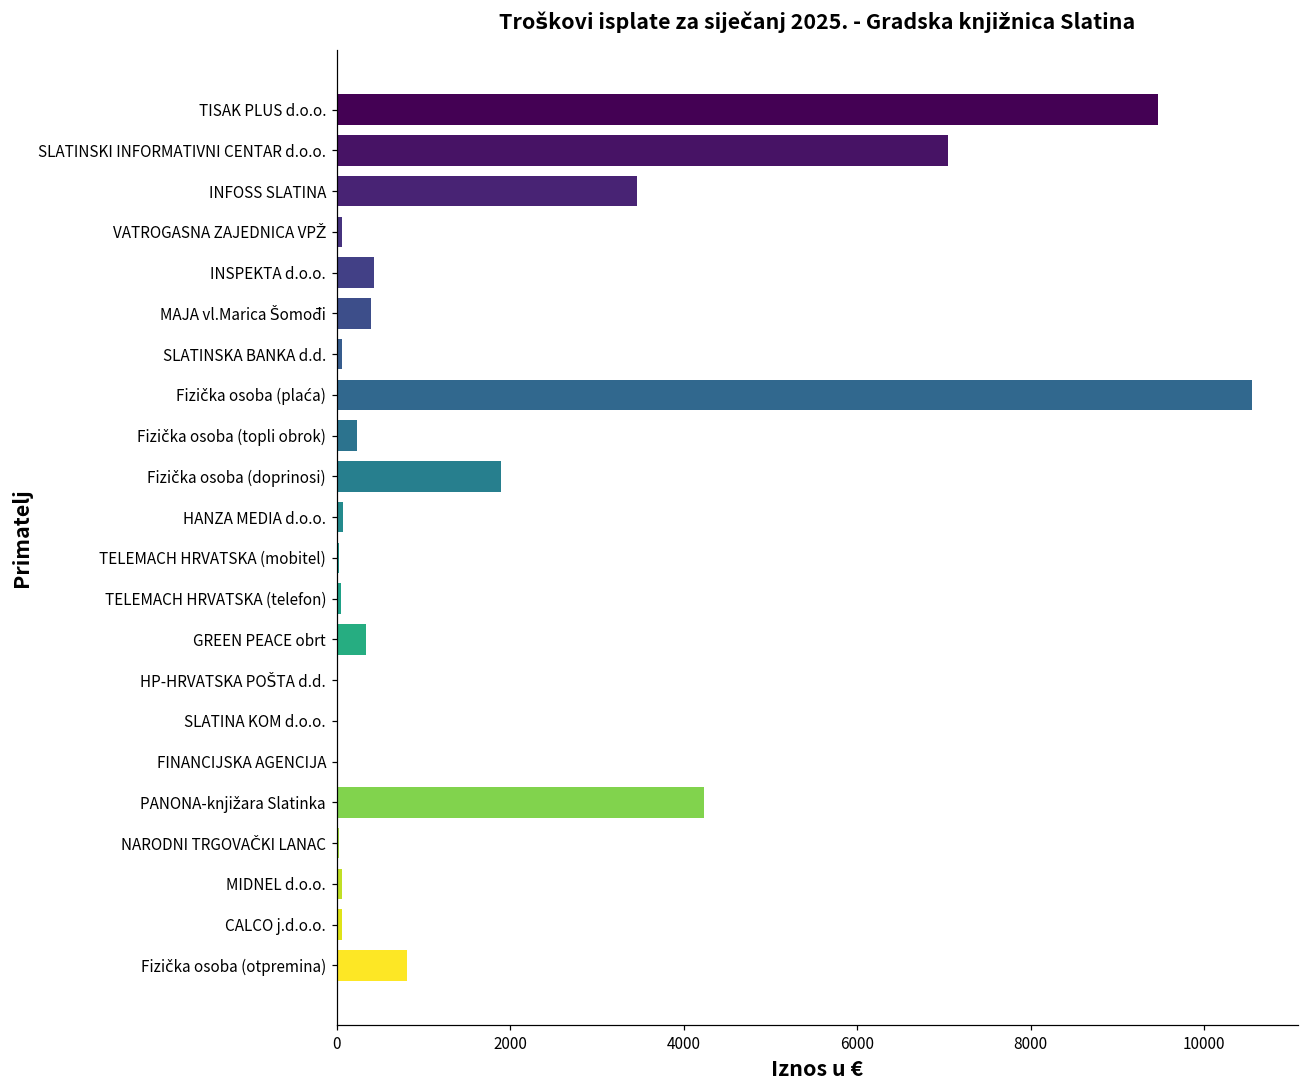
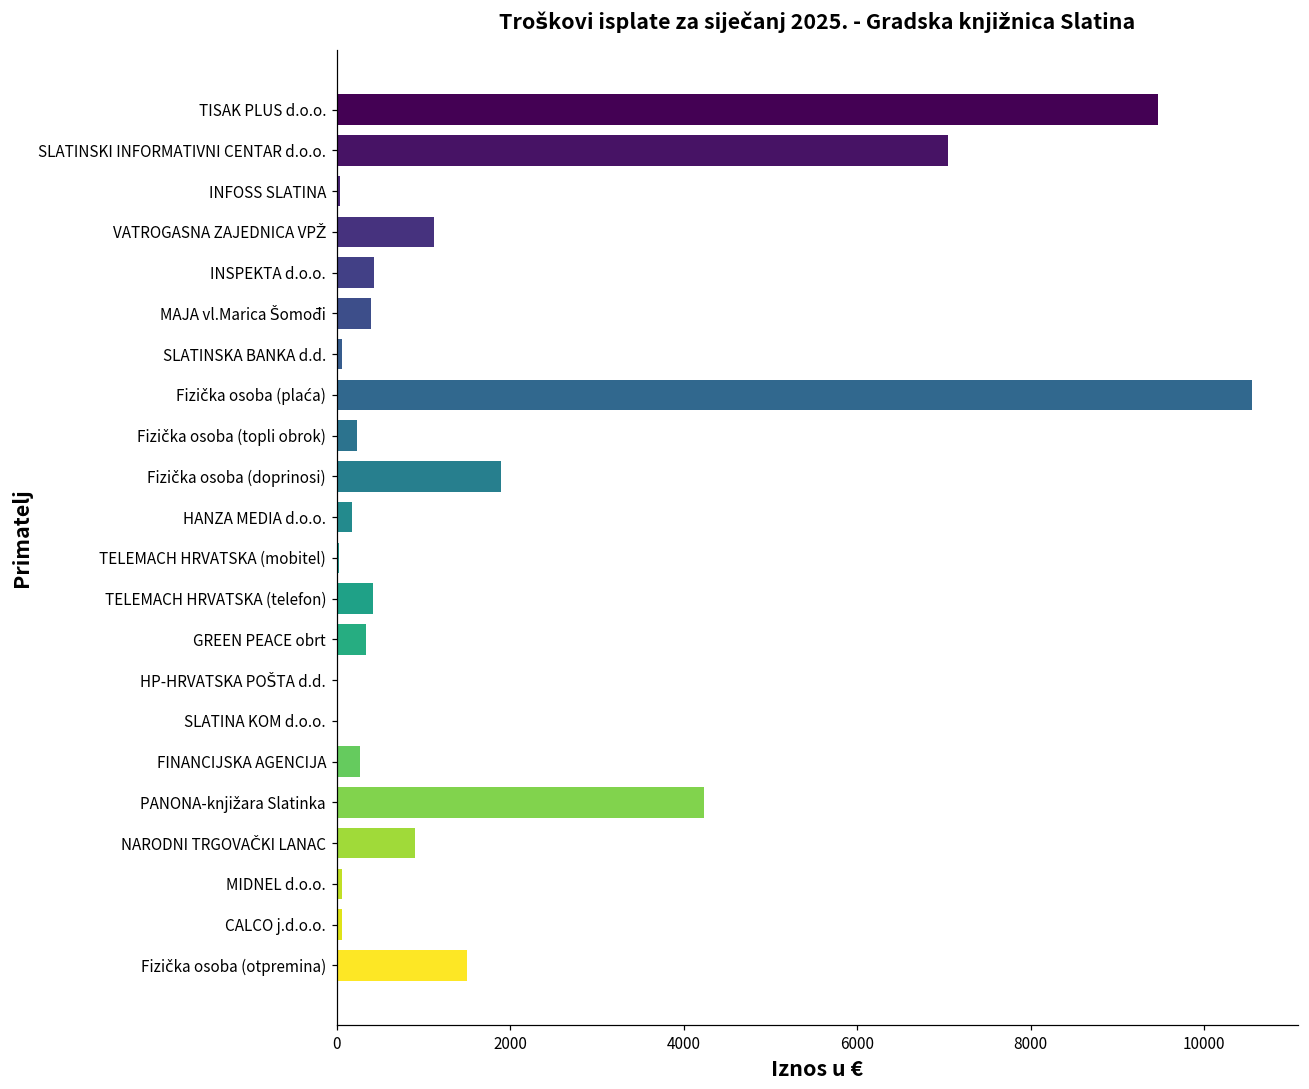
  {
    "TISAK PLUS d.o.o.": 9500,
    "SLATINSKI INFORMATIVNI CENTAR d.o.o.": 7000,
-   "INFOSS SLATINA": 3500,
-   "VATROGASNA ZAJEDNICA VPŽ": 100,
+   "INFOSS SLATINA": 0,
+   "VATROGASNA ZAJEDNICA VPŽ": 1100,
    "INSPEKTA d.o.o.": 400,
    "MAJA vl.Marica Šomođi": 400,
    "SLATINSKA BANKA d.d.": 100,
    "Fizička osoba (plaća)": 10600,
    "Fizička osoba (topli obrok)": 200,
    "Fizička osoba (doprinosi)": 1900,
-   "HANZA MEDIA d.o.o.": 100,
-   "TELEMACH HRVATSKA (telefon)": 0,
+   "HANZA MEDIA d.o.o.": 200,
+   "TELEMACH HRVATSKA (telefon)": 400,
    "GREEN PEACE obrt": 300,
-   "FINANCIJSKA AGENCIJA": 0,
+   "FINANCIJSKA AGENCIJA": 300,
    "PANONA-knjižara Slatinka": 4200,
-   "NARODNI TRGOVAČKI LANAC": 0,
+   "NARODNI TRGOVAČKI LANAC": 900,
    "MIDNEL d.o.o.": 100,
    "CALCO j.d.o.o.": 100,
-   "Fizička osoba (otpremina)": 800
+   "Fizička osoba (otpremina)": 1500
  }
